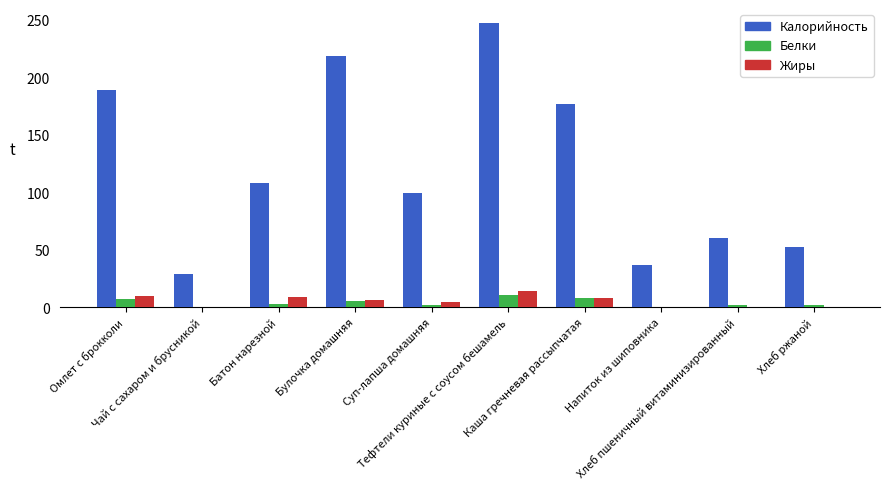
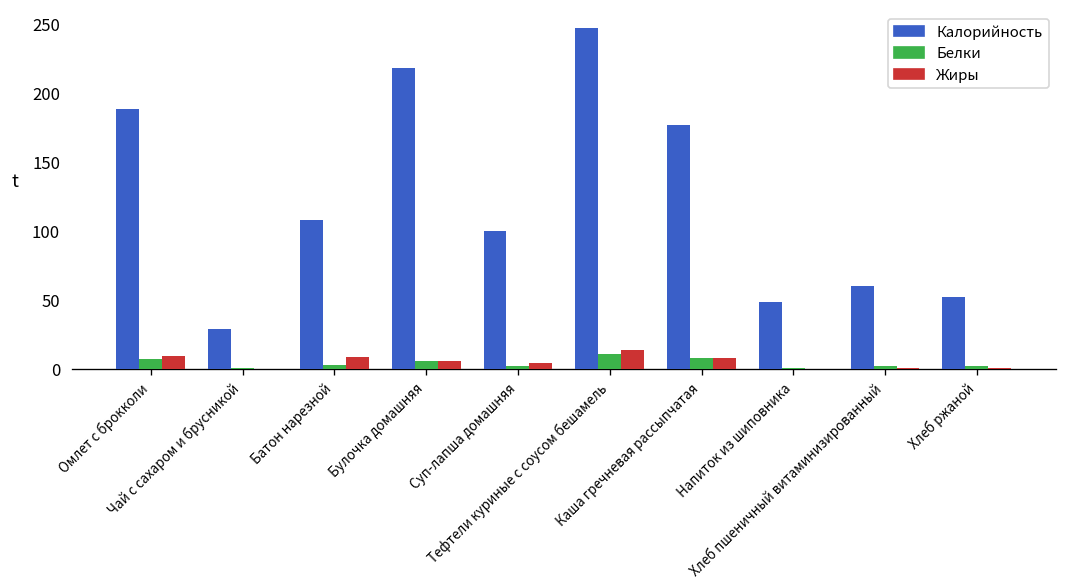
  {
    "Калорийность": {
      "Омлет с брокколи": 188,
      "Чай с сахаром и брусникой": 29,
      "Батон нарезной": 108,
      "Булочка домашняя": 218,
      "Суп-лапша домашняя": 100,
      "Тефтели куриные с соусом бешамель": 247,
      "Каша гречневая рассыпчатая": 177,
-     "Напиток из шиповника": 37,
+     "Напиток из шиповника": 48,
      "Хлеб пшеничный витаминизированный": 60,
      "Хлеб ржаной": 52
    },
    "Белки": {
      "Омлет с брокколи": 7,
      "Батон нарезной": 3,
      "Булочка домашняя": 5,
      "Тефтели куриные с соусом бешамель": 10,
      "Каша гречневая рассыпчатая": 8
    },
    "Жиры": {
      "Омлет с брокколи": 9,
      "Батон нарезной": 9,
      "Булочка домашняя": 6,
      "Суп-лапша домашняя": 4,
      "Тефтели куриные с соусом бешамель": 14,
      "Каша гречневая рассыпчатая": 8
    }
  }
